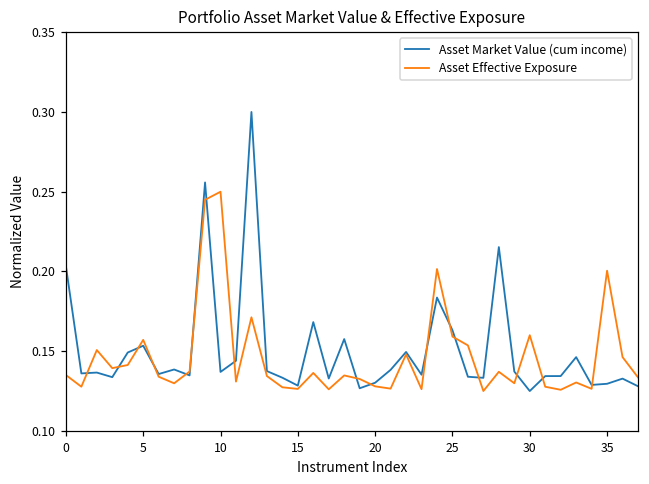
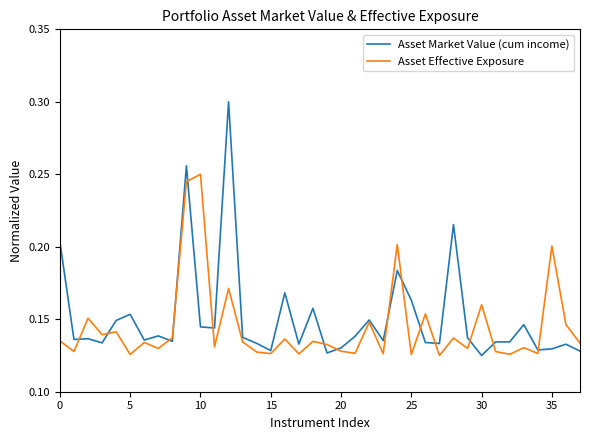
  {
    "Asset Market Value (cum income)": {
      "0": 0.203,
      "5": 0.153,
-     "10": 0.137,
+     "10": 0.145,
      "15": 0.128,
      "20": 0.130,
      "25": 0.163,
      "30": 0.125,
      "35": 0.130
    },
    "Asset Effective Exposure": {
      "0": 0.135,
-     "5": 0.157,
+     "5": 0.126,
      "10": 0.250,
      "15": 0.126,
      "20": 0.128,
-     "25": 0.159,
+     "25": 0.126,
      "30": 0.160,
      "35": 0.200
    }
  }
